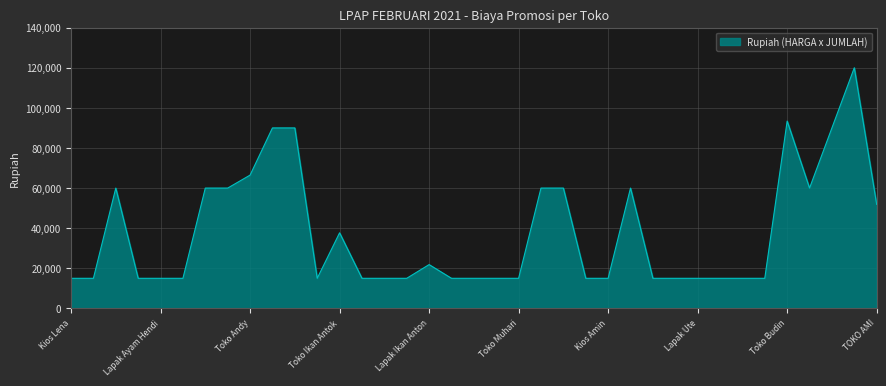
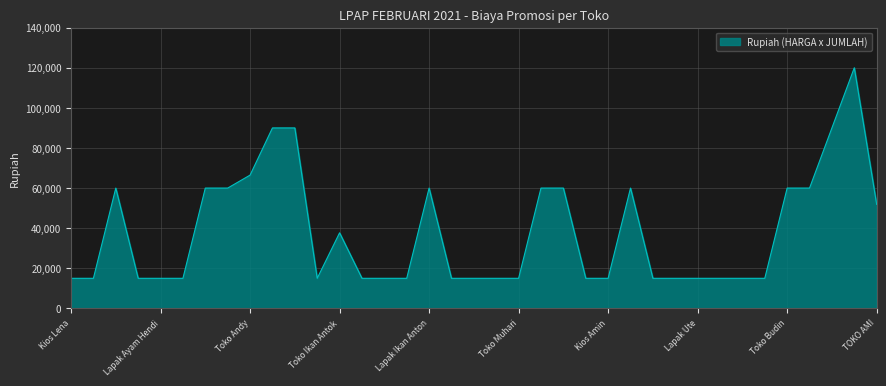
  {
    "Kios Lena": "15,000",
    "Lapak Ayam Hendi": "15,000",
    "Toko Andy": "66,000",
    "Toko Ikan Antok": "38,000",
-   "Lapak Ikan Anton": "22,000",
+   "Lapak Ikan Anton": "60,000",
    "Toko Muhari": "15,000",
    "Kios Amin": "15,000",
    "Lapak Ute": "15,000",
-   "Toko Budin": "93,000",
+   "Toko Budin": "60,000",
    "TOKO AMI": "52,000"
  }
